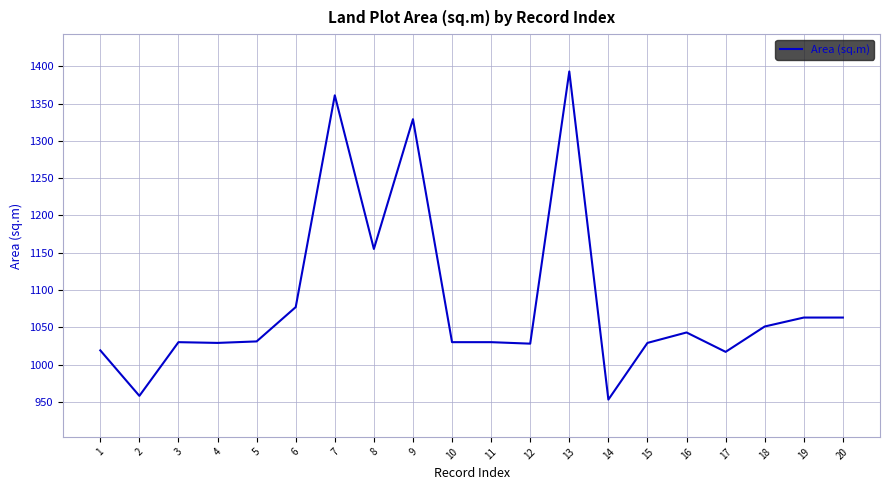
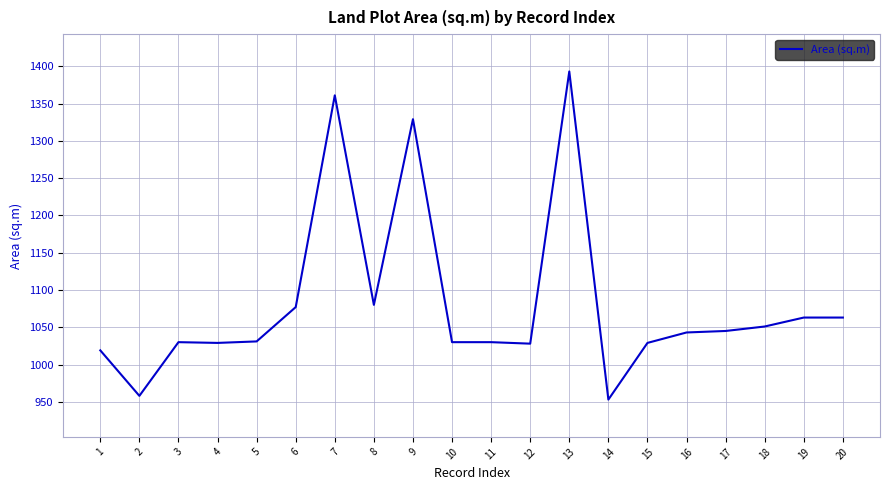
  {
    "1": 1020,
    "2": 960,
    "3": 1030,
    "4": 1030,
    "5": 1030,
    "6": 1080,
    "7": 1360,
-   "8": 1160,
+   "8": 1080,
    "9": 1330,
    "10": 1030,
    "11": 1030,
    "12": 1030,
    "13": 1390,
    "14": 950,
    "15": 1030,
    "16": 1040,
-   "17": 1020,
+   "17": 1050,
    "18": 1050,
    "19": 1060,
    "20": 1060
  }
